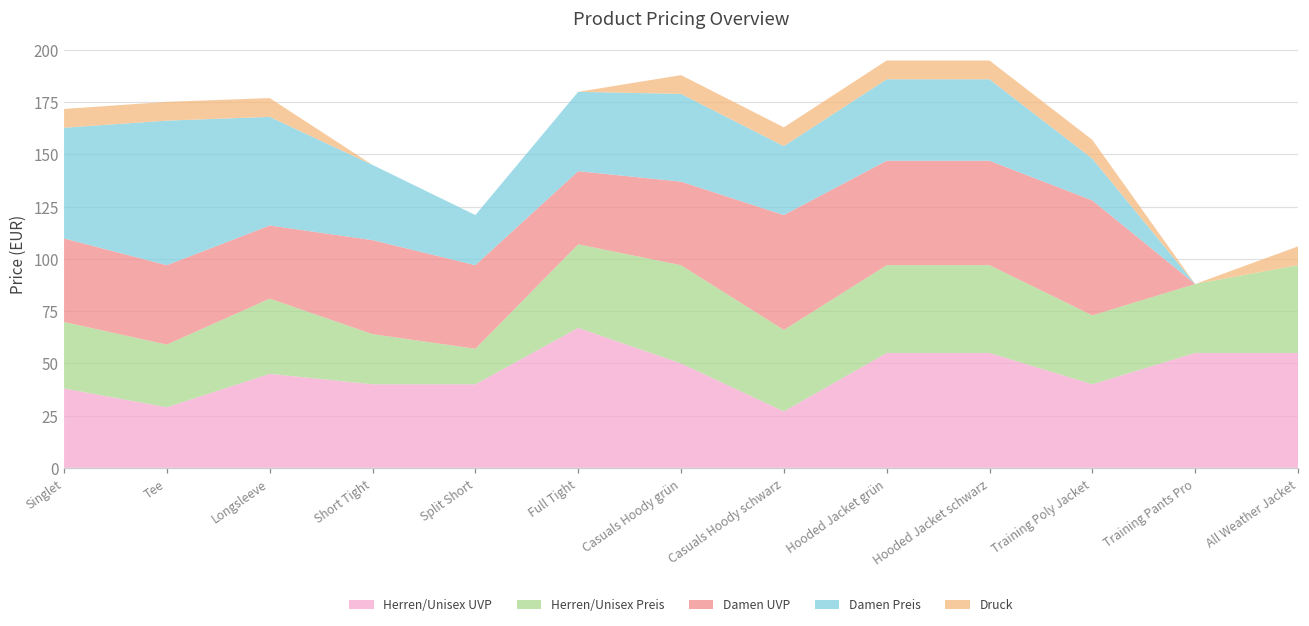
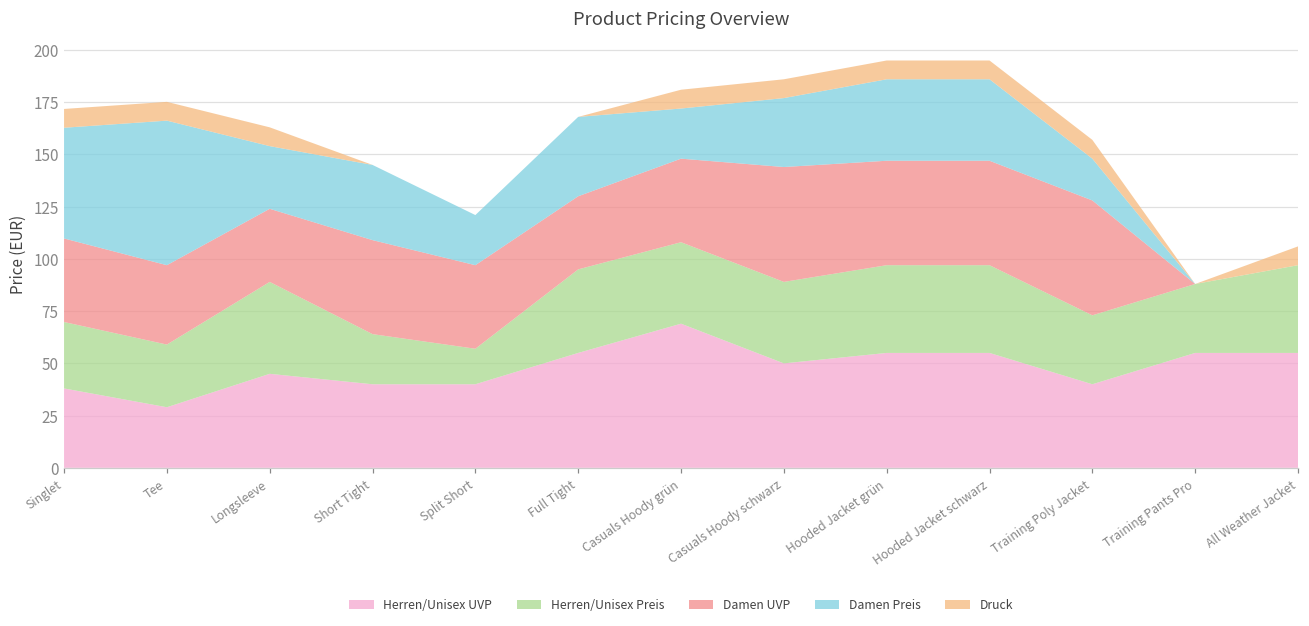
  {
    "Herren/Unisex UVP": {
      "Singlet": 38,
      "Tee": 29,
      "Longsleeve": 45,
      "Short Tight": 40,
      "Split Short": 40,
-     "Full Tight": 67,
-     "Casuals Hoody grün": 50,
-     "Casuals Hoody schwarz": 27,
+     "Full Tight": 55,
+     "Casuals Hoody grün": 69,
+     "Casuals Hoody schwarz": 50,
      "Hooded Jacket grün": 55,
      "Hooded Jacket schwarz": 55,
      "Training Poly Jacket": 40,
      "Training Pants Pro": 55,
      "All Weather Jacket": 55
    },
    "Herren/Unisex Preis": {
      "Singlet": 32,
      "Tee": 30,
-     "Longsleeve": 36,
+     "Longsleeve": 44,
      "Short Tight": 24,
      "Split Short": 17,
      "Full Tight": 40,
-     "Casuals Hoody grün": 47,
+     "Casuals Hoody grün": 39,
      "Casuals Hoody schwarz": 39,
      "Hooded Jacket grün": 42,
      "Hooded Jacket schwarz": 42,
      "Training Poly Jacket": 33
    },
    "Damen Preis": {
      "Singlet": 53,
      "Tee": 69,
-     "Longsleeve": 52,
-     "Casuals Hoody grün": 42,
+     "Longsleeve": 30,
+     "Casuals Hoody grün": 24,
      "Casuals Hoody schwarz": 33,
      "Hooded Jacket grün": 39,
      "Hooded Jacket schwarz": 39,
      "Training Poly Jacket": 20
    }
  }
